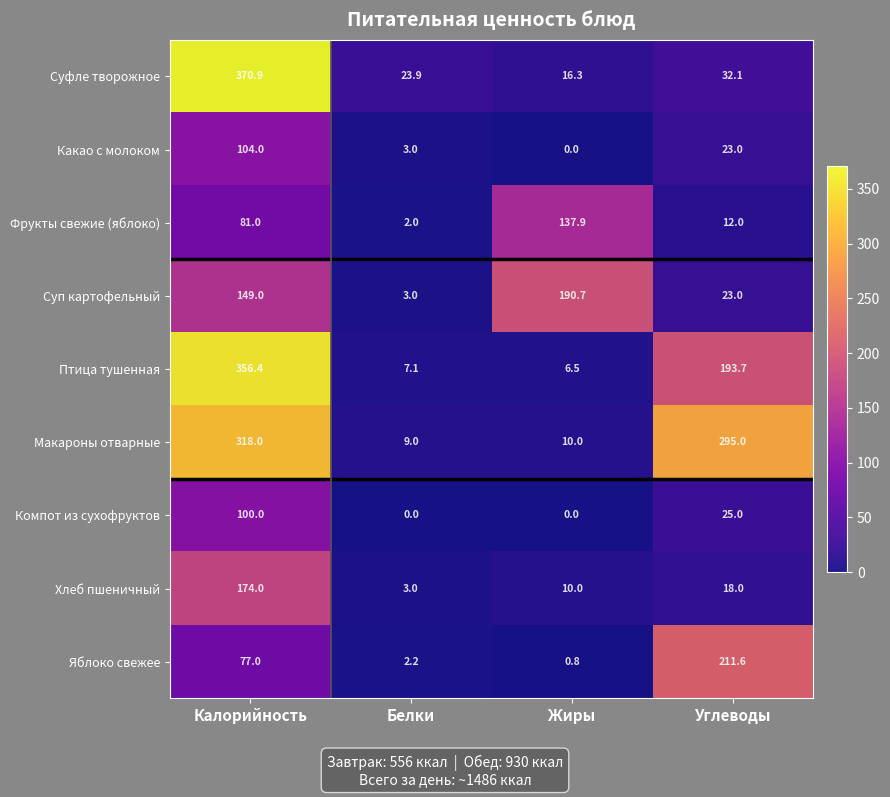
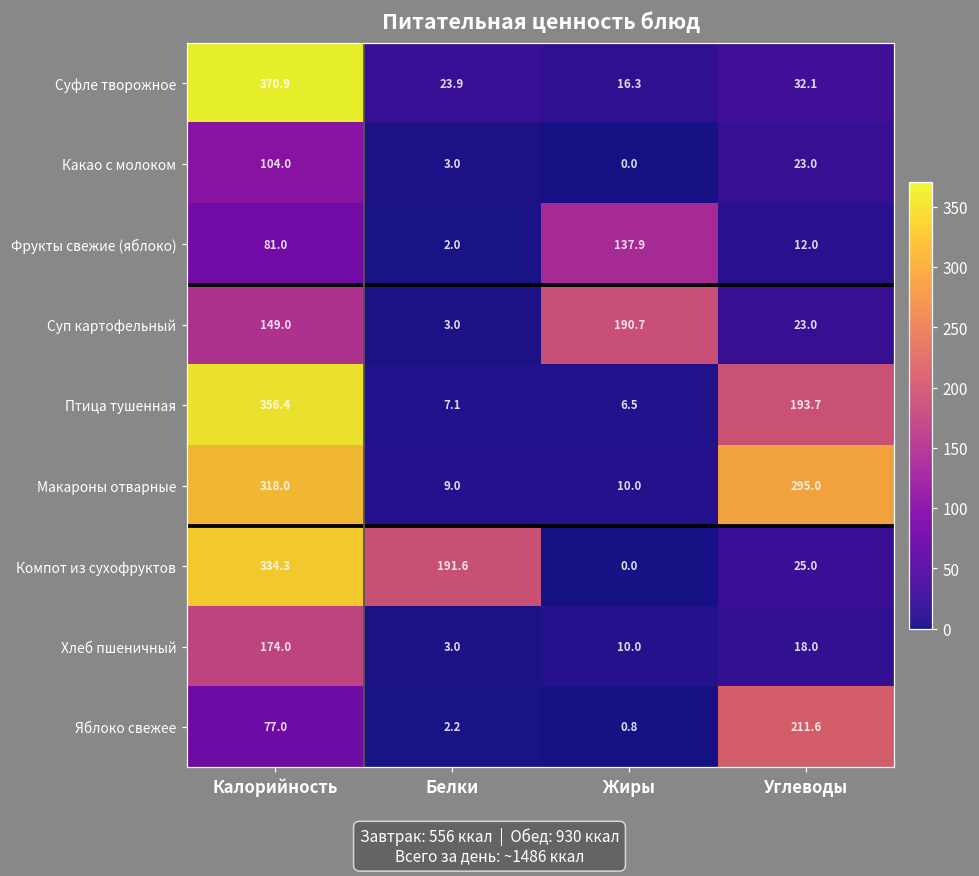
  {
    "Суфле творожное": {
      "Калорийность": 370.9,
      "Белки": 23.9,
      "Жиры": 16.3,
      "Углеводы": 32.1
    },
    "Какао с молоком": {
      "Калорийность": 104.0,
      "Белки": 3.0,
      "Жиры": 0.0,
      "Углеводы": 23.0
    },
    "Фрукты свежие (яблоко)": {
      "Калорийность": 81.0,
      "Белки": 2.0,
      "Жиры": 137.9,
      "Углеводы": 12.0
    },
    "Суп картофельный": {
      "Калорийность": 149.0,
      "Белки": 3.0,
      "Жиры": 190.7,
      "Углеводы": 23.0
    },
    "Птица тушенная": {
      "Калорийность": 356.4,
      "Белки": 7.1,
      "Жиры": 6.5,
      "Углеводы": 193.7
    },
    "Макароны отварные": {
      "Калорийность": 318.0,
      "Белки": 9.0,
      "Жиры": 10.0,
      "Углеводы": 295.0
    },
    "Компот из сухофруктов": {
-     "Калорийность": 100.0,
-     "Белки": 0.0,
+     "Калорийность": 334.3,
+     "Белки": 191.6,
      "Жиры": 0.0,
      "Углеводы": 25.0
    },
    "Хлеб пшеничный": {
      "Калорийность": 174.0,
      "Белки": 3.0,
      "Жиры": 10.0,
      "Углеводы": 18.0
    },
    "Яблоко свежее": {
      "Калорийность": 77.0,
      "Белки": 2.2,
      "Жиры": 0.8,
      "Углеводы": 211.6
    }
  }
